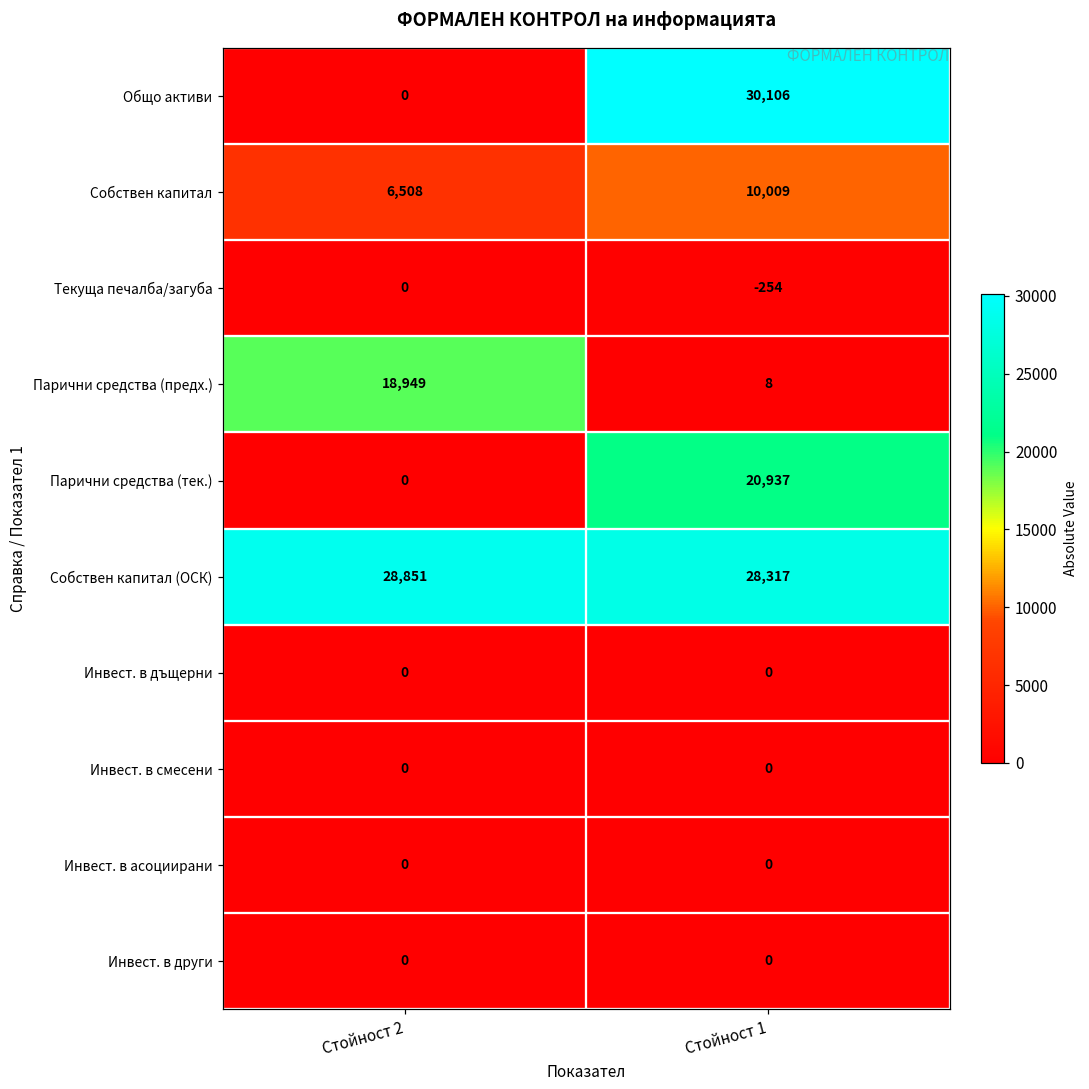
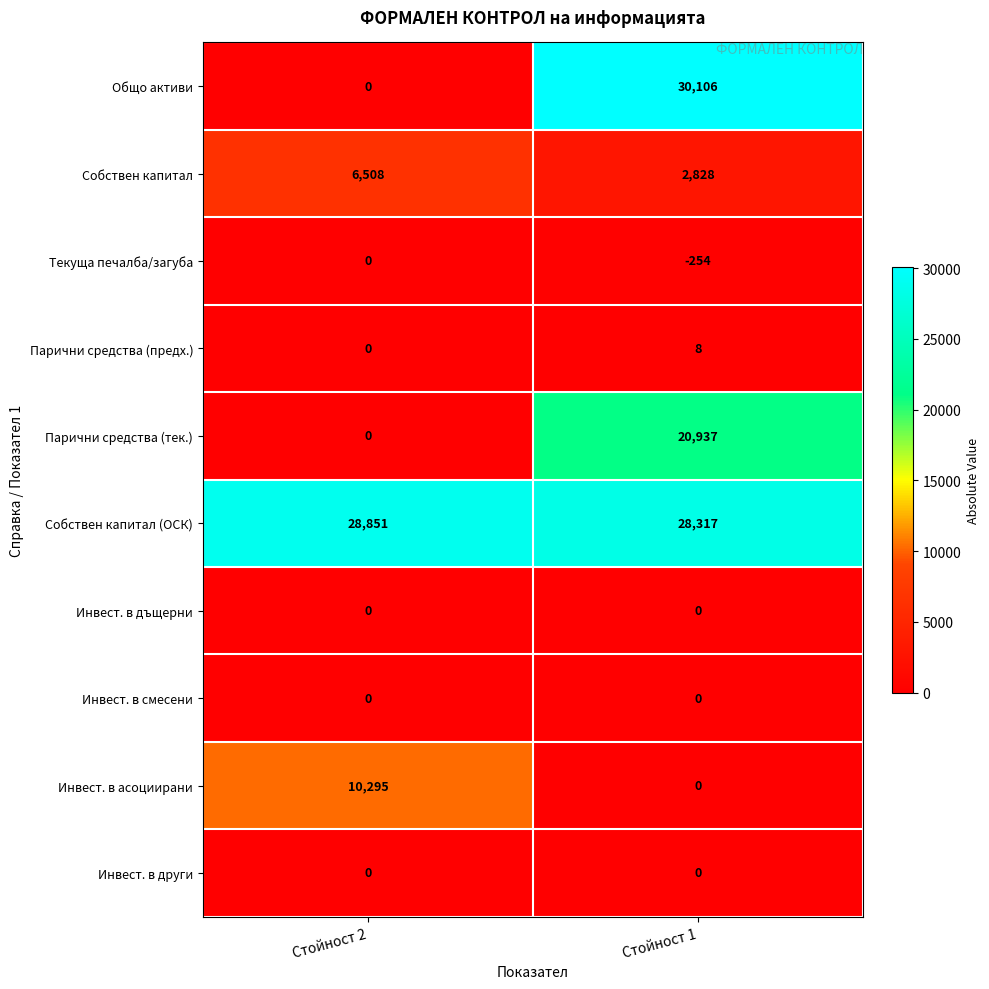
  {
    "Общо активи": {
      "Стойност 2": "0"
    },
    "Собствен капитал": {
      "Стойност 2": "6,508",
-     "Стойност 1": "10,009"
+     "Стойност 1": "2,828"
    },
    "Текуща печалба/загуба": {
      "Стойност 2": "0",
      "Стойност 1": "-254"
    },
    "Парични средства (предх.)": {
-     "Стойност 2": "18,949",
+     "Стойност 2": "0",
      "Стойност 1": "8"
    },
    "Парични средства (тек.)": {
      "Стойност 2": "0",
      "Стойност 1": "20,937"
    },
    "Собствен капитал (ОСК)": {
      "Стойност 2": "28,851",
      "Стойност 1": "28,317"
    },
    "Инвест. в дъщерни": {
      "Стойност 2": "0",
      "Стойност 1": "0"
    },
    "Инвест. в смесени": {
      "Стойност 2": "0",
      "Стойност 1": "0"
    },
    "Инвест. в асоциирани": {
-     "Стойност 2": "0",
+     "Стойност 2": "10,295",
      "Стойност 1": "0"
    },
    "Инвест. в други": {
      "Стойност 2": "0",
      "Стойност 1": "0"
    }
  }
